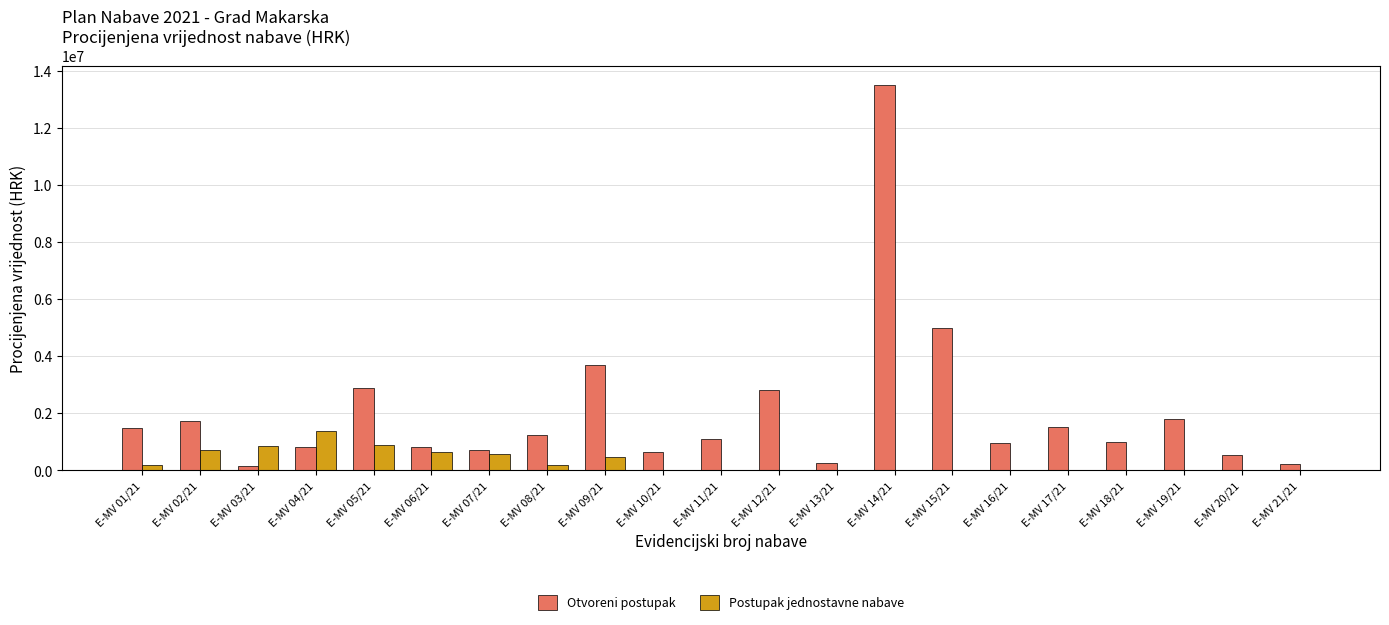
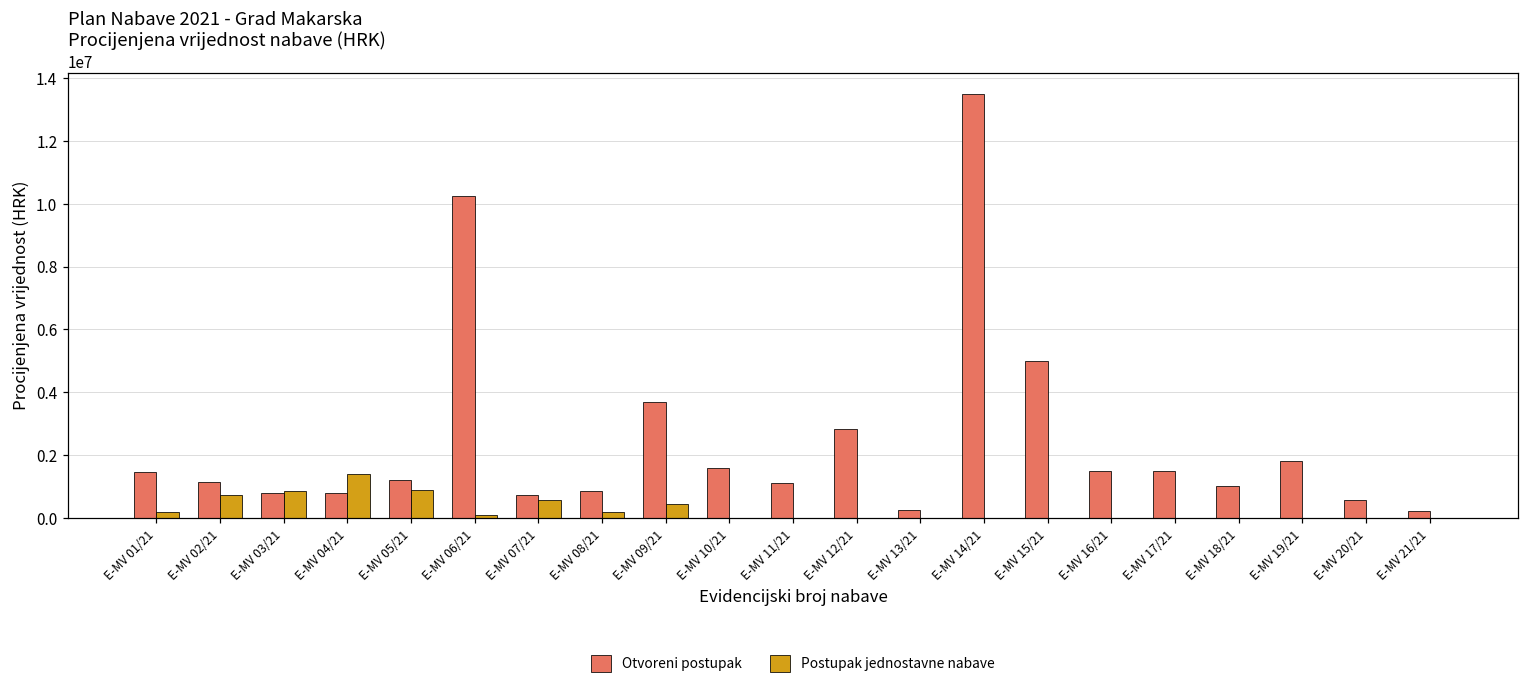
  {
    "Otvoreni postupak": {
      "E-MV 01/21": 1500000,
-     "E-MV 02/21": 1700000,
-     "E-MV 03/21": 200000,
+     "E-MV 02/21": 1100000,
+     "E-MV 03/21": 800000,
      "E-MV 04/21": 800000,
-     "E-MV 05/21": 2900000,
-     "E-MV 06/21": 800000,
+     "E-MV 05/21": 1200000,
+     "E-MV 06/21": 10300000,
      "E-MV 07/21": 700000,
-     "E-MV 08/21": 1300000,
+     "E-MV 08/21": 800000,
      "E-MV 09/21": 3700000,
-     "E-MV 10/21": 600000,
+     "E-MV 10/21": 1600000,
      "E-MV 11/21": 1100000,
      "E-MV 12/21": 2800000,
      "E-MV 13/21": 300000,
      "E-MV 14/21": 13500000,
      "E-MV 15/21": 5000000,
-     "E-MV 16/21": 1000000,
+     "E-MV 16/21": 1500000,
      "E-MV 17/21": 1500000,
      "E-MV 18/21": 1000000,
      "E-MV 19/21": 1800000,
      "E-MV 20/21": 600000,
      "E-MV 21/21": 200000
    },
    "Postupak jednostavne nabave": {
      "E-MV 01/21": 200000,
      "E-MV 02/21": 700000,
      "E-MV 03/21": 900000,
      "E-MV 04/21": 1400000,
      "E-MV 05/21": 900000,
-     "E-MV 06/21": 600000,
+     "E-MV 06/21": 100000,
      "E-MV 07/21": 600000,
      "E-MV 08/21": 200000,
      "E-MV 09/21": 500000,
      "E-MV 10/21": 0,
      "E-MV 11/21": 0,
      "E-MV 12/21": 0,
      "E-MV 13/21": 0,
      "E-MV 14/21": 0,
      "E-MV 15/21": 0,
      "E-MV 16/21": 0,
      "E-MV 17/21": 0,
      "E-MV 18/21": 0,
      "E-MV 19/21": 0,
      "E-MV 20/21": 0,
      "E-MV 21/21": 0
    }
  }
